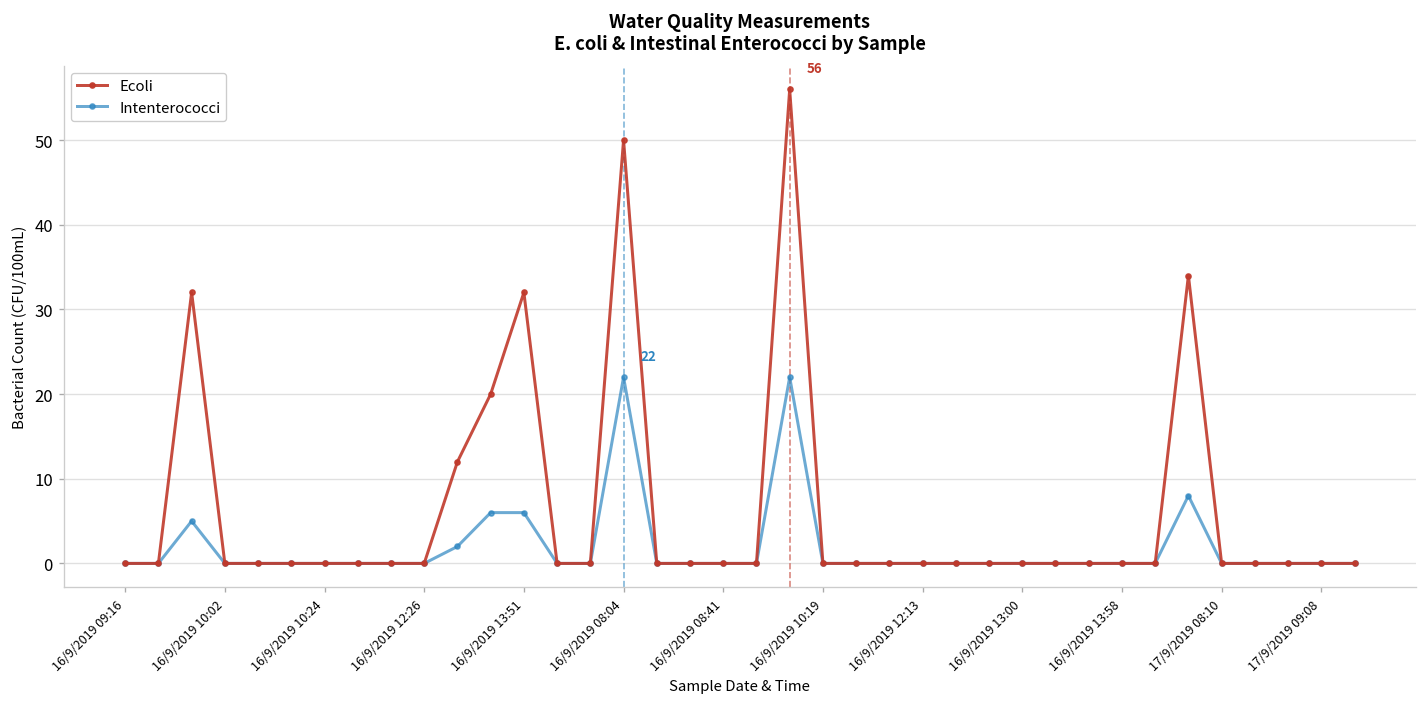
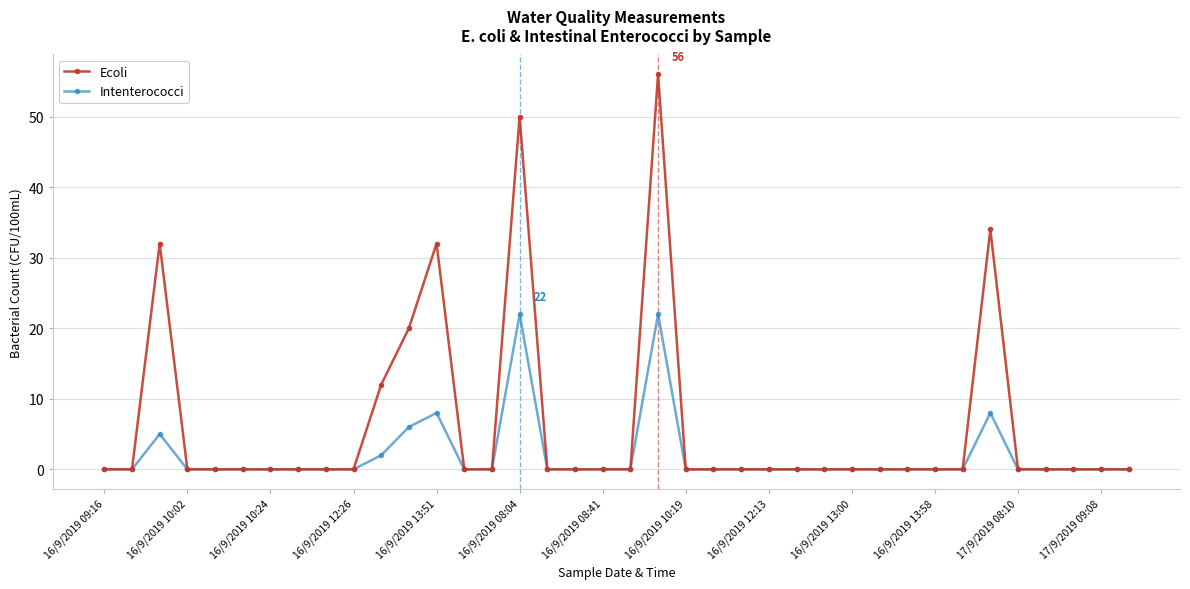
  {
    "Ecoli": {
      "16/9/2019 13:51": 32,
      "16/9/2019 08:04": 50
    },
    "Intenterococci": {
-     "16/9/2019 13:51": 6
+     "16/9/2019 13:51": 8
    }
  }
